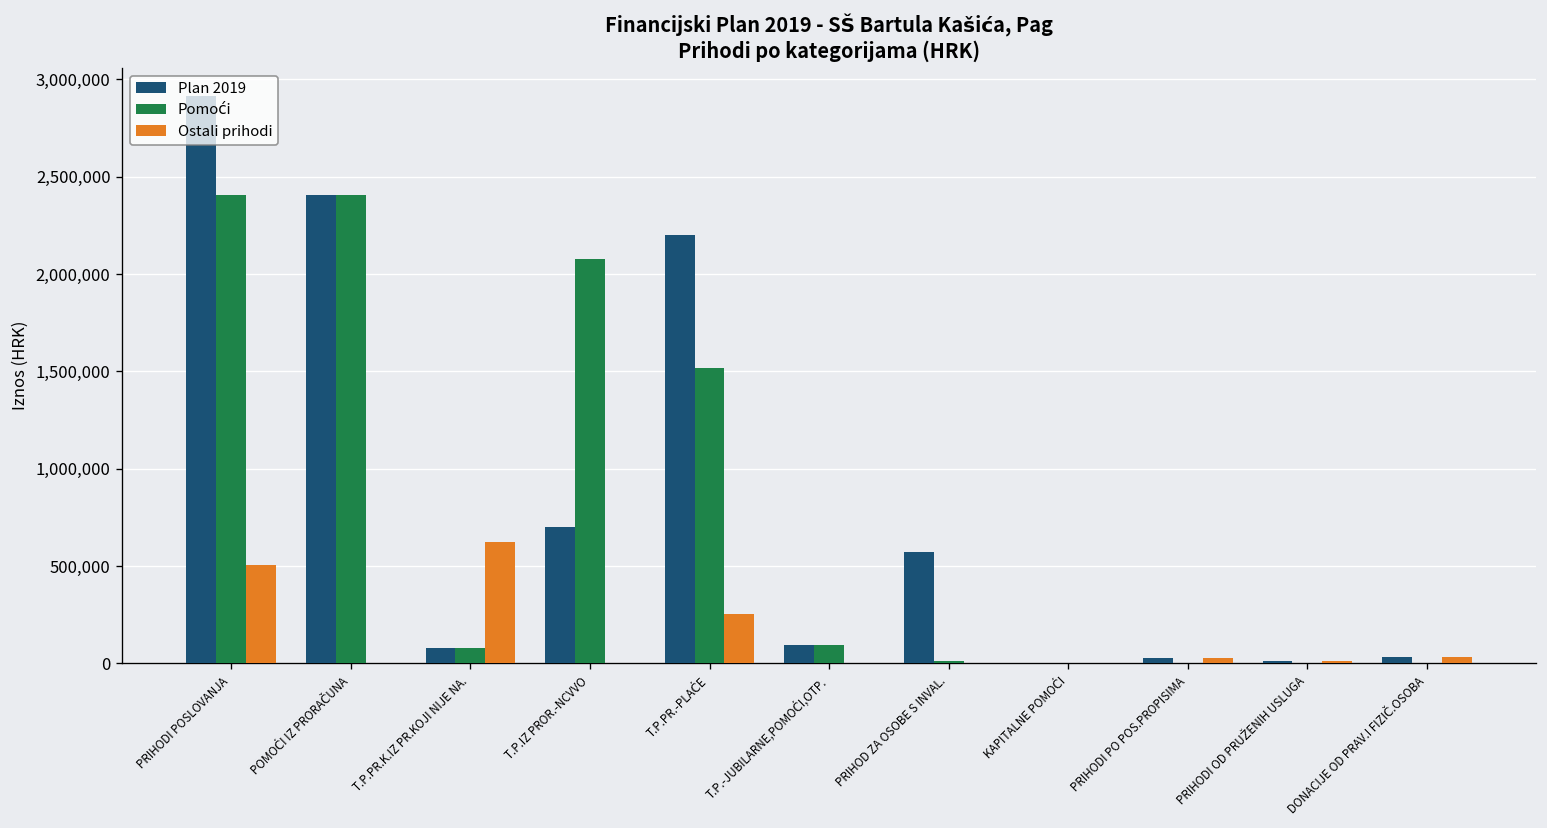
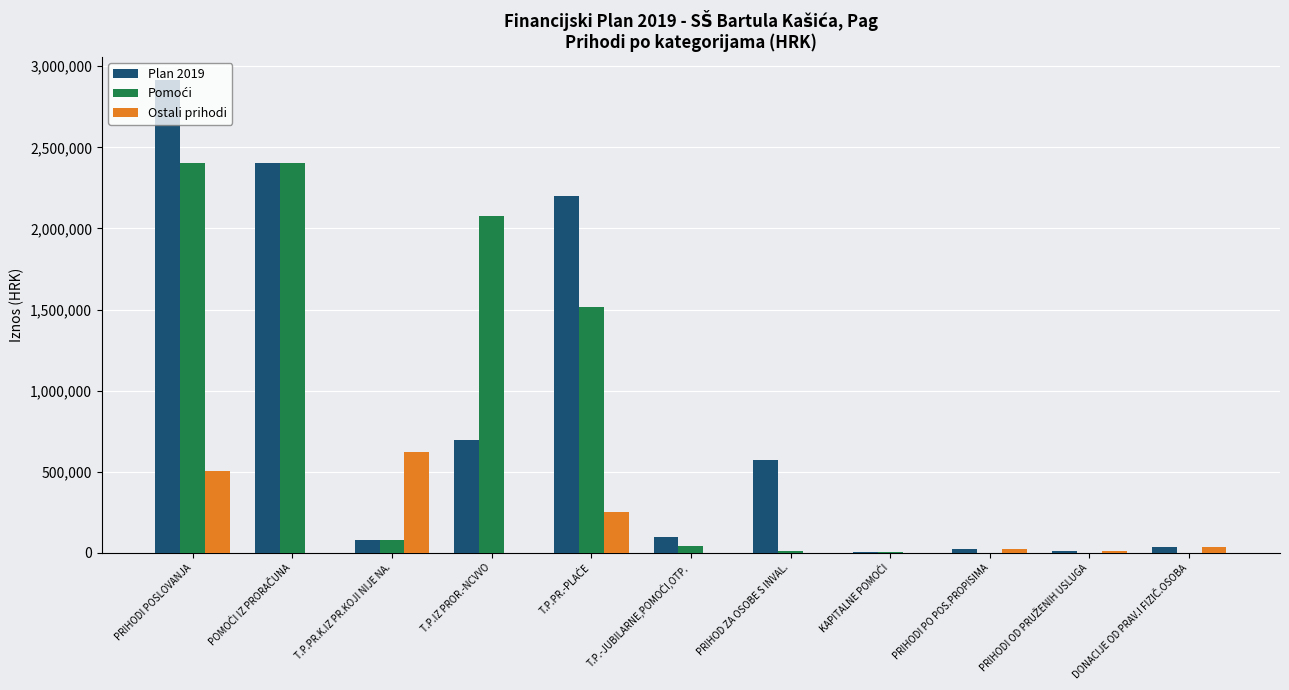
  {
    "Plan 2019": {
      "POMOĆI IZ PRORAČUNA": "2,410,000",
      "T.P.PR.K.IZ PR.KOJI NIJE NA.": "80,000",
      "T.P.IZ PROR.-NCVVO": "700,000",
      "T.P.PR.-PLAĆE": "2,200,000",
      "T.P.-JUBILARNE,POMOĆI,OTP.": "100,000",
      "PRIHOD ZA OSOBE S INVAL.": "570,000",
      "PRIHODI PO POS.PROPISIMA": "30,000",
      "DONACIJE OD PRAV.I FIZIČ.OSOBA": "40,000"
    },
    "Pomoći": {
      "PRIHODI POSLOVANJA": "2,410,000",
      "POMOĆI IZ PRORAČUNA": "2,410,000",
      "T.P.PR.K.IZ PR.KOJI NIJE NA.": "80,000",
      "T.P.IZ PROR.-NCVVO": "2,080,000",
      "T.P.PR.-PLAĆE": "1,520,000",
-     "T.P.-JUBILARNE,POMOĆI,OTP.": "100,000",
+     "T.P.-JUBILARNE,POMOĆI,OTP.": "40,000",
      "PRIHODI PO POS.PROPISIMA": "0",
      "PRIHODI OD PRUŽENIH USLUGA": "0",
      "DONACIJE OD PRAV.I FIZIČ.OSOBA": "0"
    },
    "Ostali prihodi": {
      "PRIHODI POSLOVANJA": "510,000",
      "POMOĆI IZ PRORAČUNA": "0",
      "T.P.PR.K.IZ PR.KOJI NIJE NA.": "620,000",
      "T.P.IZ PROR.-NCVVO": "0",
      "T.P.PR.-PLAĆE": "250,000",
      "T.P.-JUBILARNE,POMOĆI,OTP.": "0",
      "PRIHOD ZA OSOBE S INVAL.": "0",
      "KAPITALNE POMOĆI": "0",
      "PRIHODI PO POS.PROPISIMA": "30,000",
      "DONACIJE OD PRAV.I FIZIČ.OSOBA": "40,000"
    }
  }
